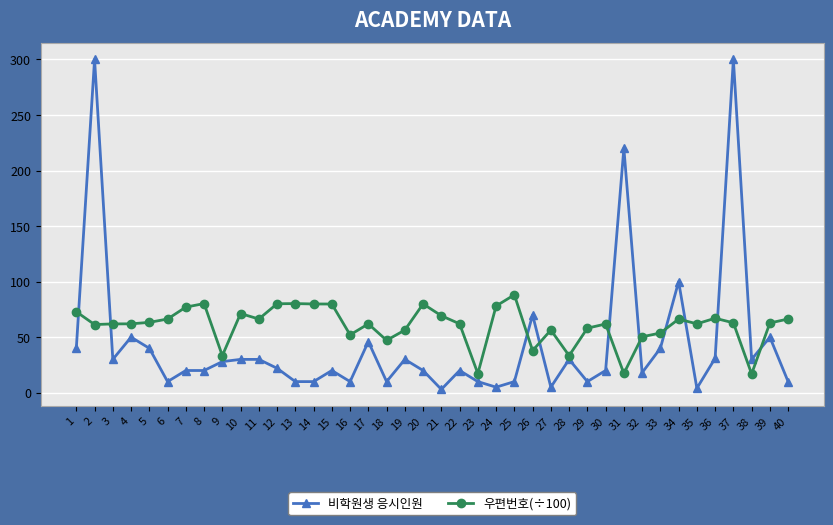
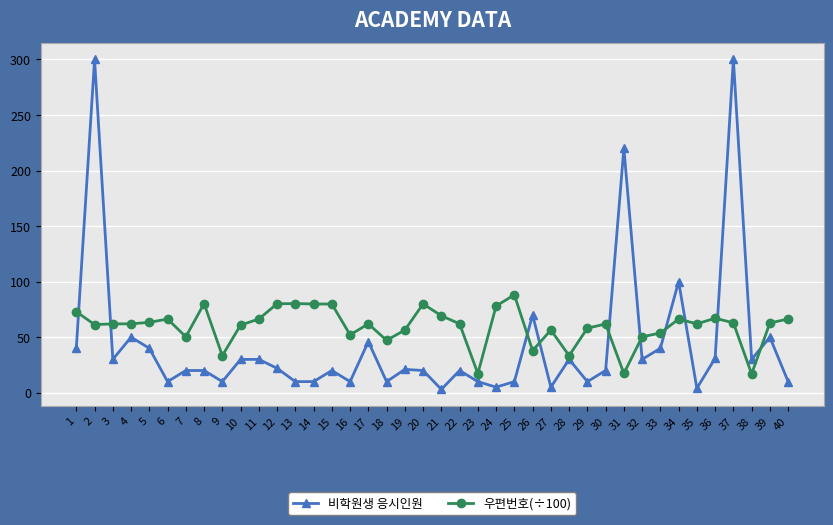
  {
    "비학원생 응시인원": {
      "1": 40,
      "2": 300,
      "3": 30,
      "4": 50,
      "5": 40,
      "6": 10,
      "7": 20,
      "8": 20,
-     "9": 28,
+     "9": 10,
      "10": 30,
      "11": 30,
      "12": 22,
      "13": 10,
      "14": 10,
      "15": 20,
      "16": 10,
      "17": 46,
      "18": 10,
-     "19": 30,
+     "19": 21,
      "20": 20,
      "21": 3,
      "22": 20,
      "23": 10,
      "24": 5,
      "25": 10,
      "26": 70,
      "27": 5,
      "28": 30,
      "29": 10,
      "30": 20,
      "31": 220,
-     "32": 18,
+     "32": 30,
      "33": 40,
      "34": 100,
      "35": 4,
      "36": 31,
      "37": 300,
      "38": 30,
      "39": 50,
      "40": 10
    },
    "우편번호(÷100)": {
      "1": 73,
      "2": 61,
      "3": 62,
      "4": 62,
      "5": 63,
      "6": 66,
-     "7": 77,
+     "7": 50,
      "8": 80,
      "9": 33,
-     "10": 71,
+     "10": 61,
      "11": 66,
      "12": 80,
      "13": 80,
      "14": 80,
      "15": 80,
      "16": 52,
      "17": 62,
      "18": 47,
      "19": 56,
      "20": 80,
      "21": 69,
      "22": 62,
      "23": 17,
      "24": 78,
      "25": 88,
      "26": 38,
      "27": 56,
      "28": 33,
      "29": 58,
      "30": 62,
      "31": 17,
      "32": 50,
      "33": 54,
      "34": 66,
      "35": 62,
      "36": 67,
      "37": 63,
      "38": 17,
      "39": 63,
      "40": 66
    }
  }
